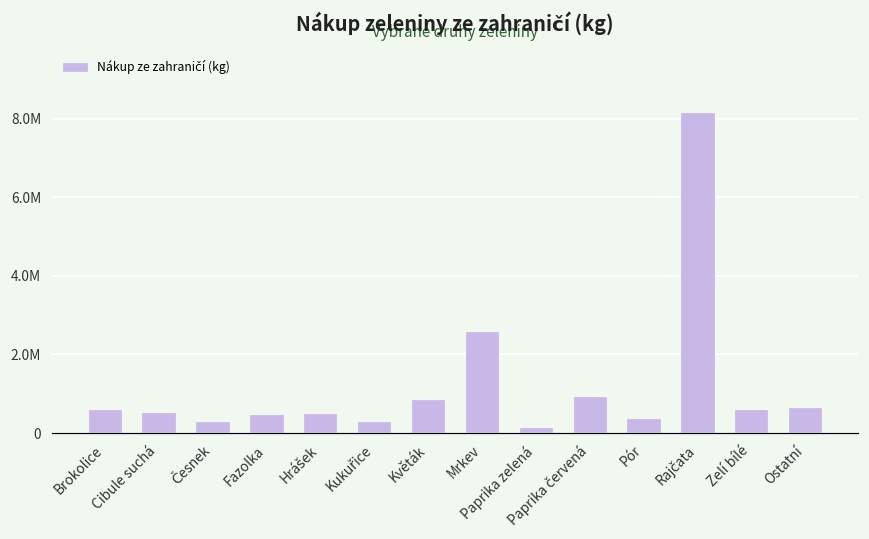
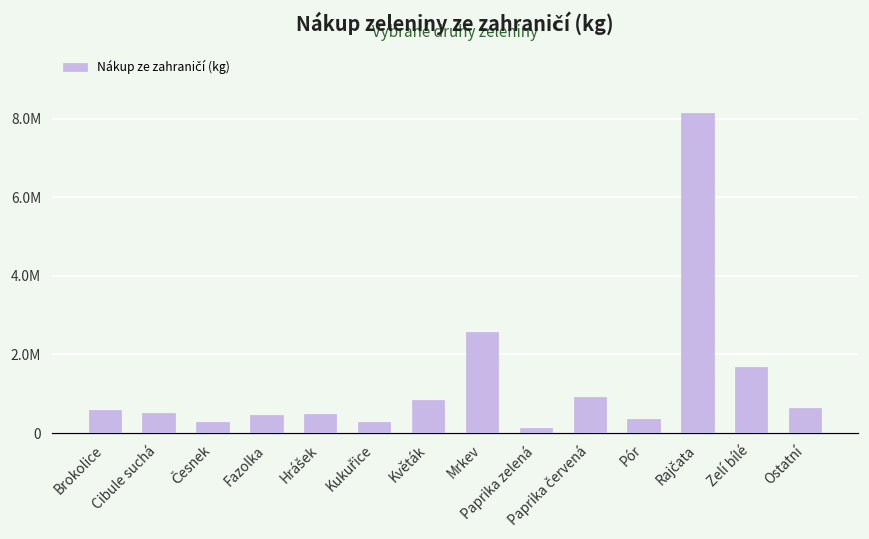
  {
    "Brokolice": 600000,
    "Cibule suchá": 500000,
    "Česnek": 300000,
    "Fazolka": 500000,
    "Hrášek": 500000,
    "Kukuřice": 300000,
    "Květák": 800000,
    "Mrkev": 2600000,
    "Paprika zelená": 100000,
    "Paprika červená": 900000,
    "Pór": 300000,
    "Rajčata": 8100000,
-   "Zelí bílé": 600000,
+   "Zelí bílé": 1700000,
    "Ostatní": 600000
  }
